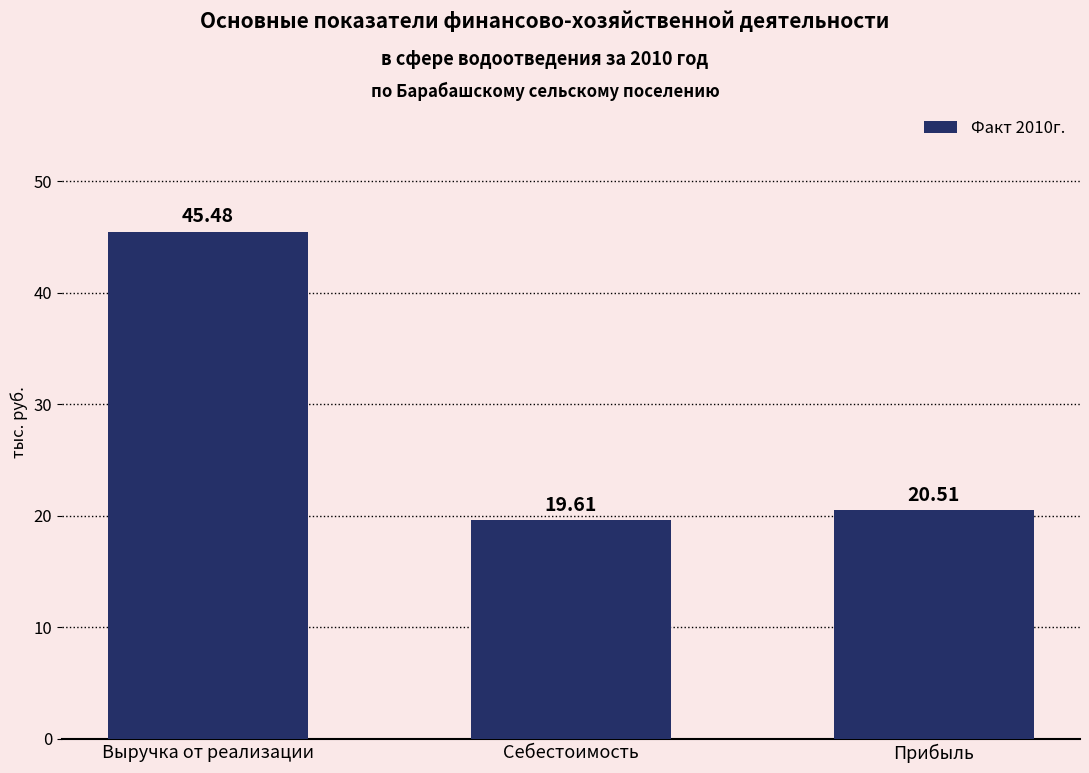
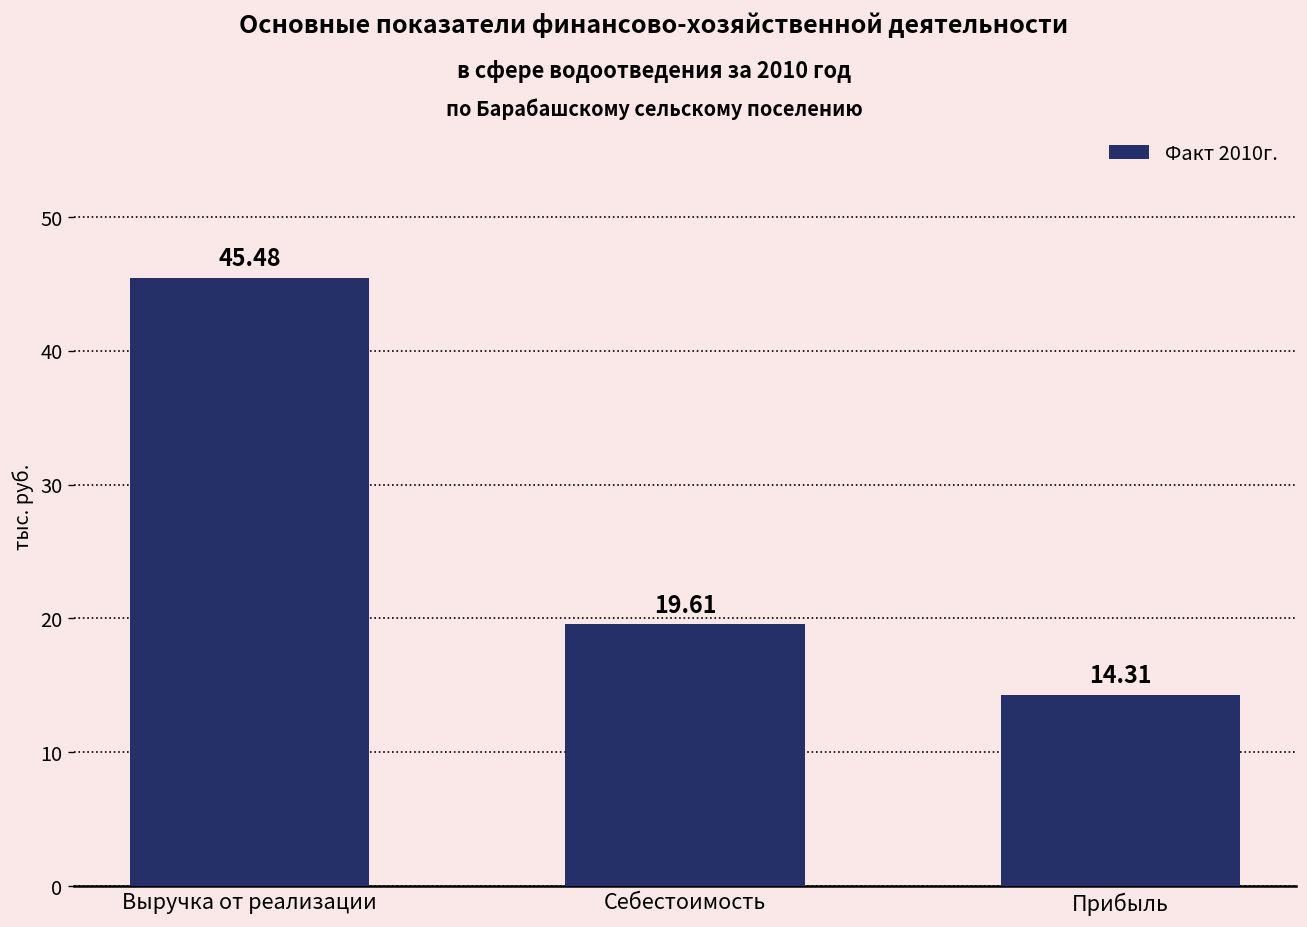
  {
    "Выручка от реализации": 45.48,
    "Себестоимость": 19.61,
-   "Прибыль": 20.51
+   "Прибыль": 14.31
  }
